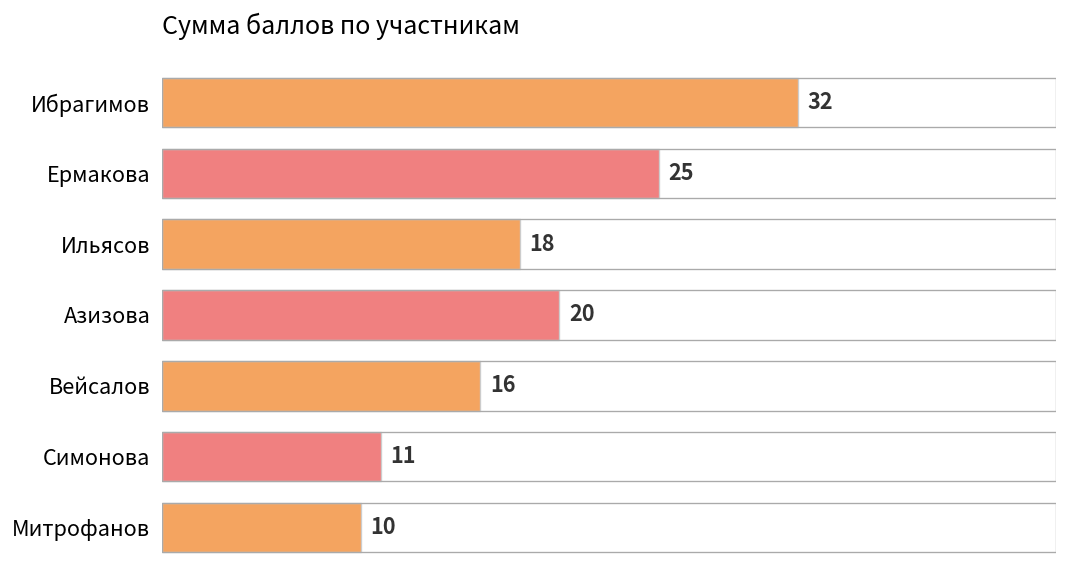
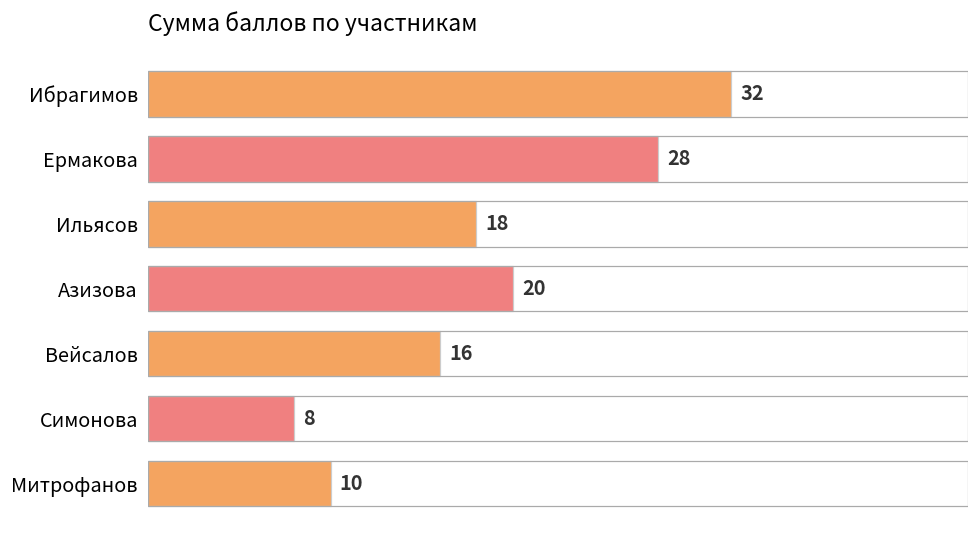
  {
    "Ибрагимов": 32,
-   "Ермакова": 25,
+   "Ермакова": 28,
    "Ильясов": 18,
    "Азизова": 20,
    "Вейсалов": 16,
-   "Симонова": 11,
+   "Симонова": 8,
    "Митрофанов": 10
  }
